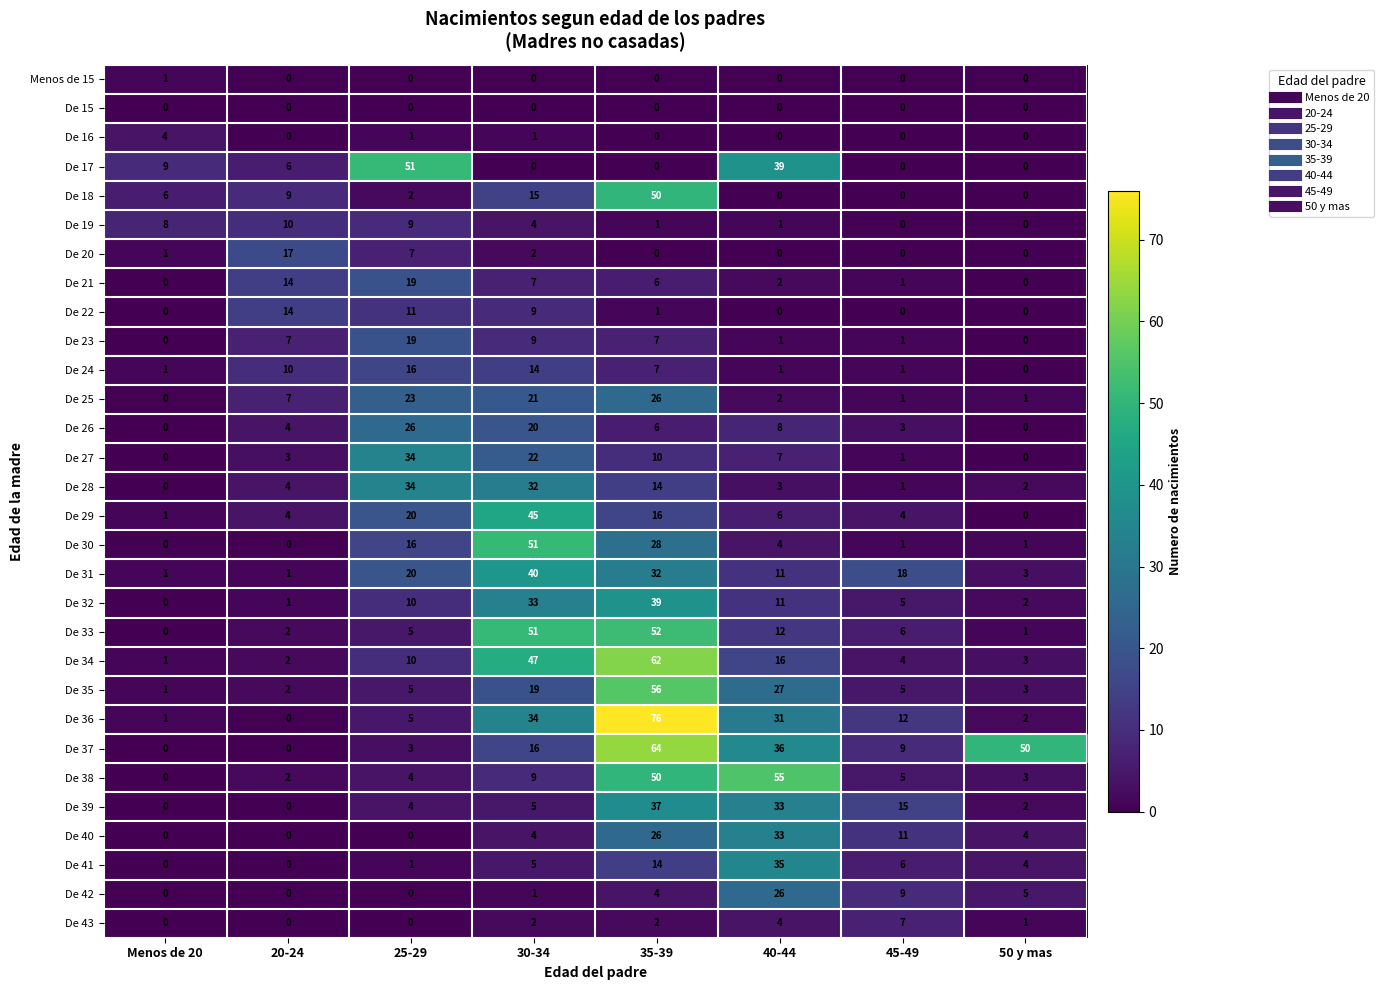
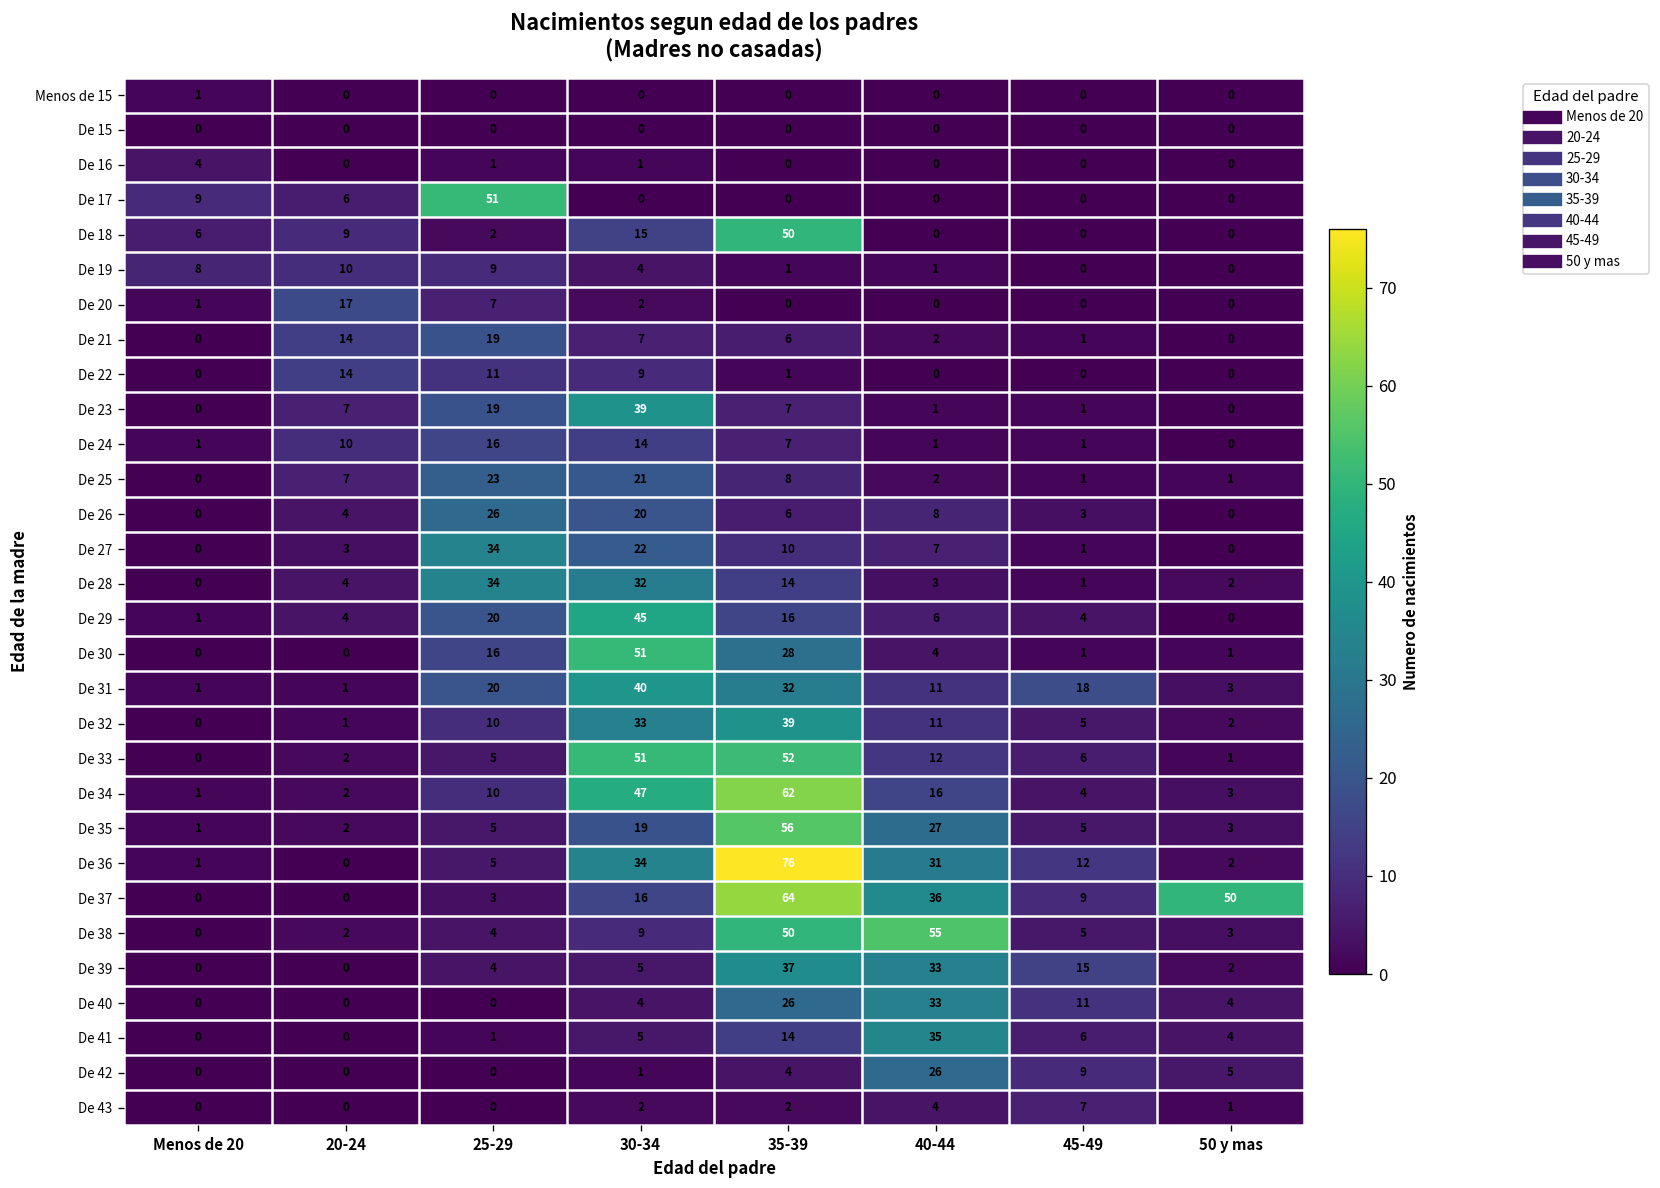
  {
    "De 17": {
      "Menos de 20": 9,
      "20-24": 6,
      "25-29": 51,
      "30-34": 0,
      "35-39": 0,
-     "40-44": 39,
+     "40-44": 0,
      "45-49": 0,
      "50 y mas": 0
    },
    "De 23": {
      "Menos de 20": 0,
      "20-24": 7,
      "25-29": 19,
-     "30-34": 9,
+     "30-34": 39,
      "35-39": 7,
      "40-44": 1,
      "45-49": 1,
      "50 y mas": 0
    },
    "De 25": {
      "Menos de 20": 0,
      "20-24": 7,
      "25-29": 23,
      "30-34": 21,
-     "35-39": 26,
+     "35-39": 8,
      "40-44": 2,
      "45-49": 1,
      "50 y mas": 1
    }
  }
